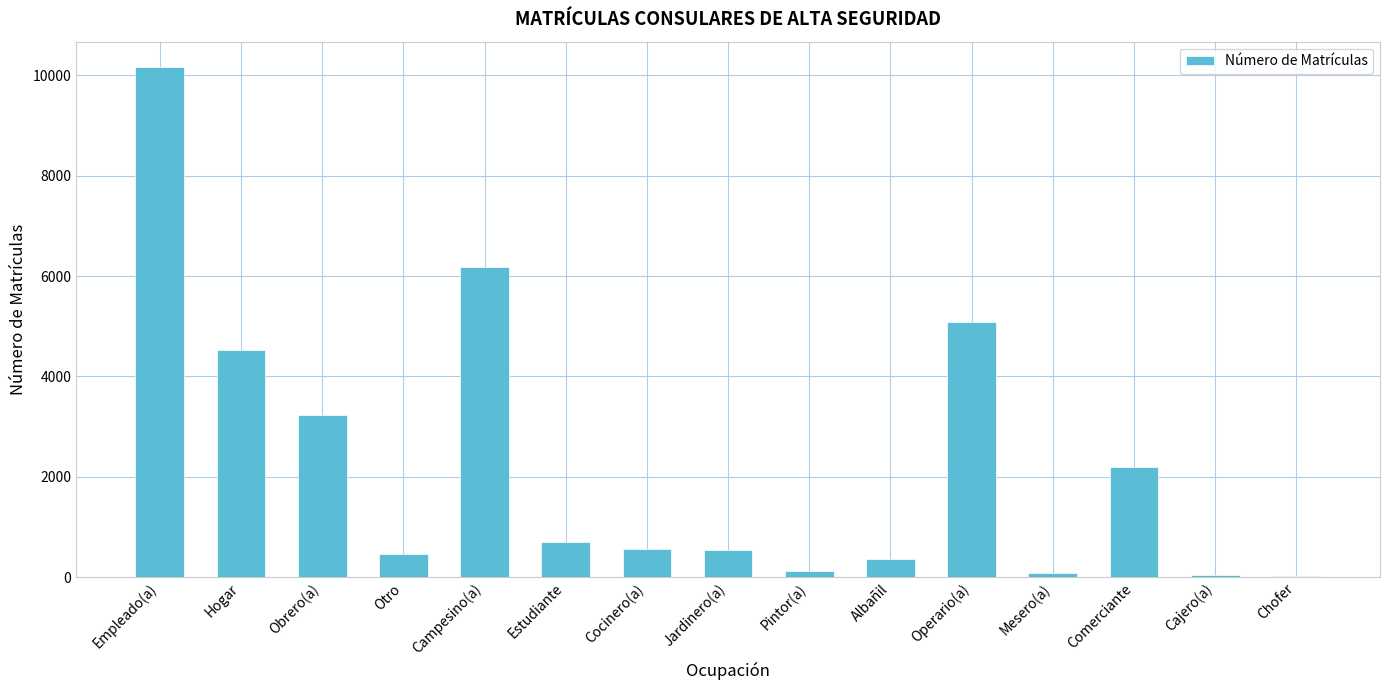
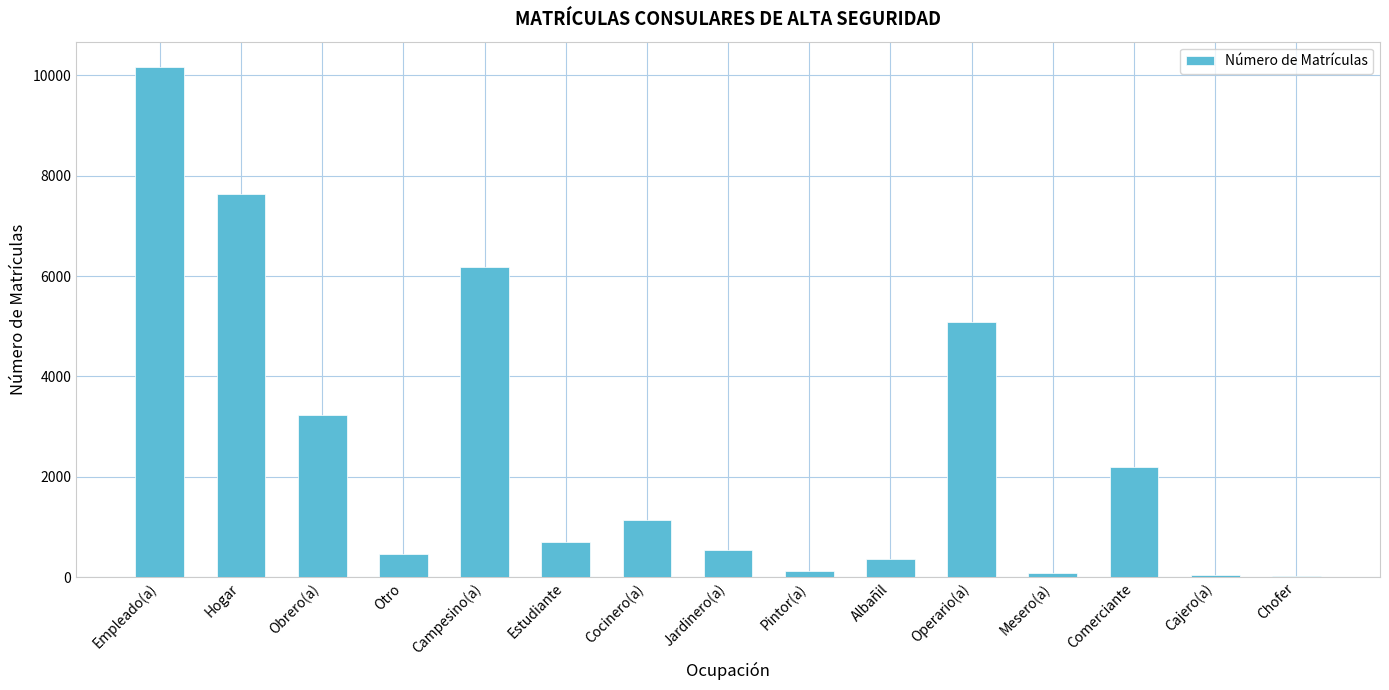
  {
    "Empleado(a)": 10200,
-   "Hogar": 4500,
+   "Hogar": 7600,
    "Obrero(a)": 3200,
    "Otro": 500,
    "Campesino(a)": 6200,
    "Estudiante": 700,
-   "Cocinero(a)": 600,
+   "Cocinero(a)": 1100,
    "Jardinero(a)": 500,
    "Pintor(a)": 100,
    "Albañil": 400,
    "Operario(a)": 5100,
    "Mesero(a)": 100,
    "Comerciante": 2200
  }
